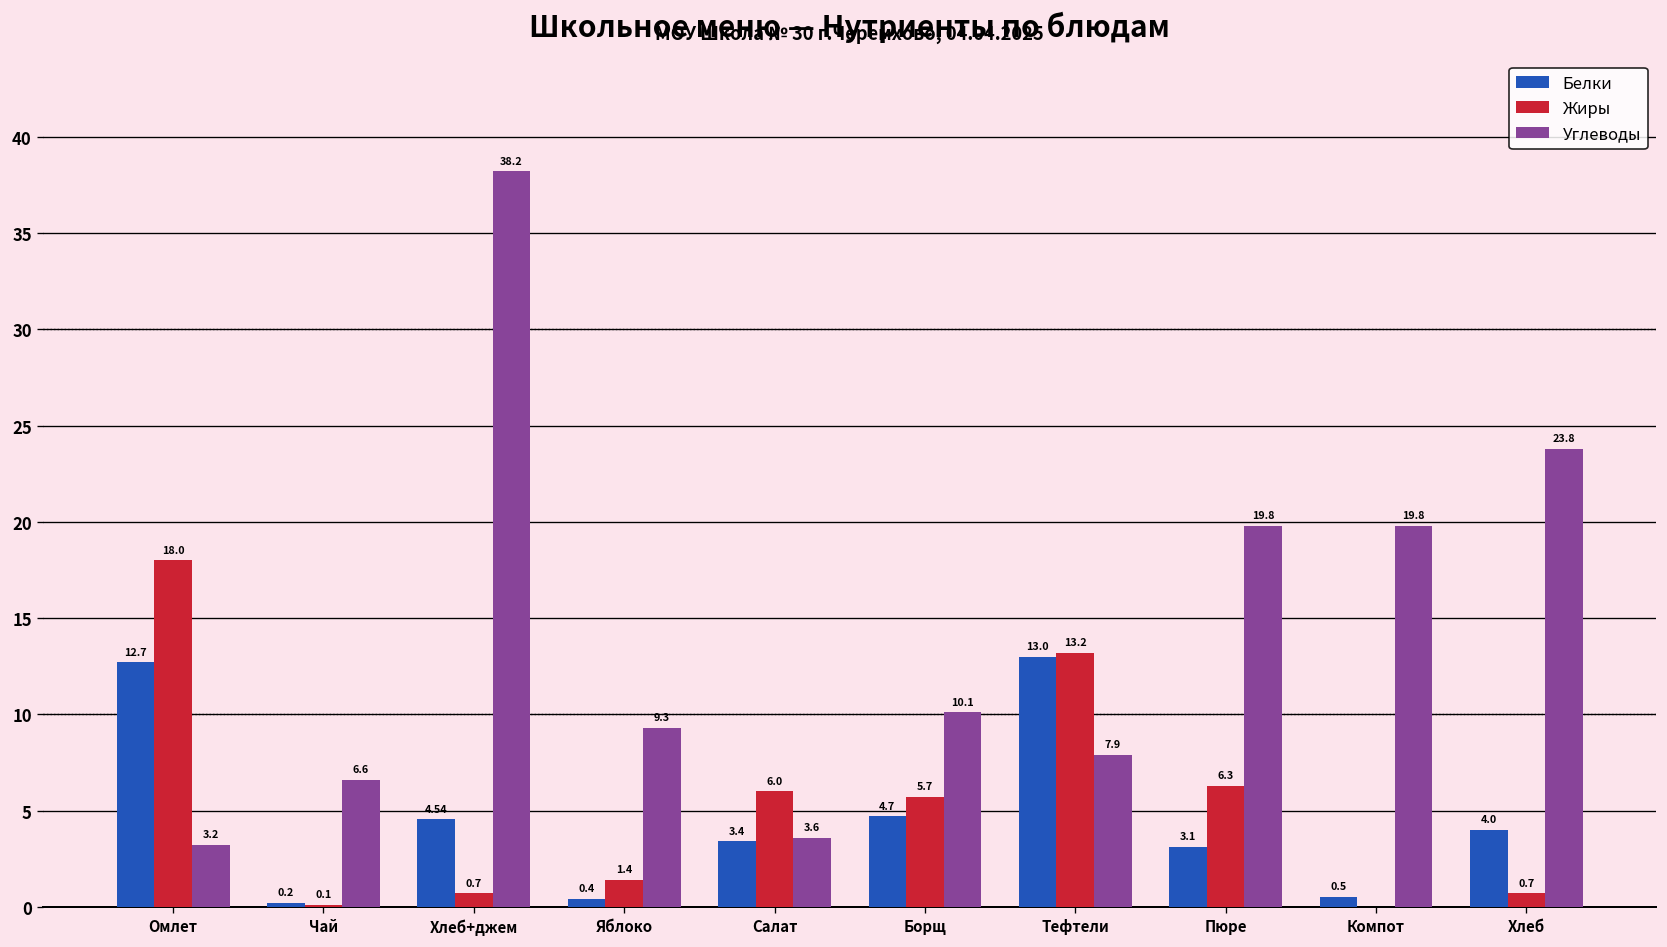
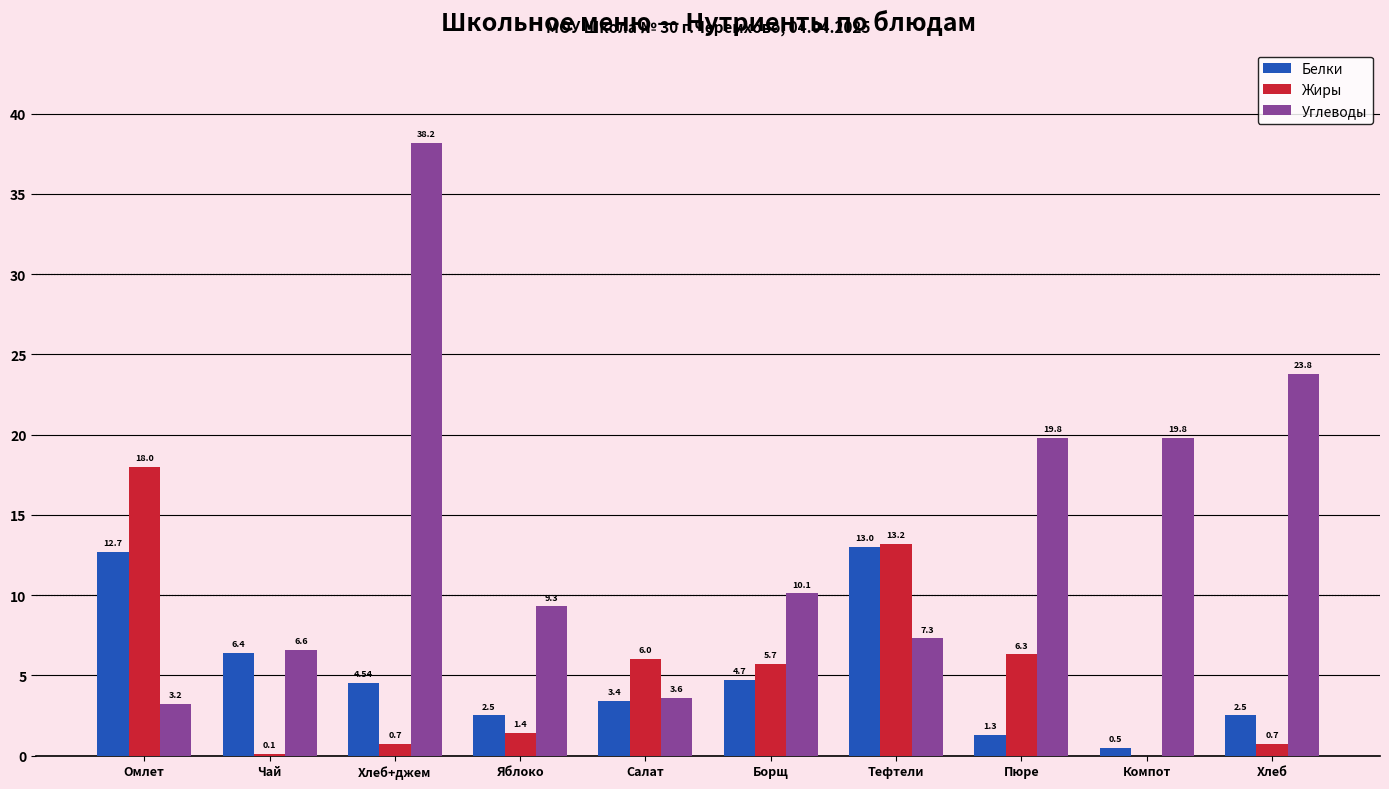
  {
    "Белки": {
      "Омлет": 12.7,
-     "Чай": 0.2,
+     "Чай": 6.4,
      "Хлеб+джем": 4.54,
-     "Яблоко": 0.4,
+     "Яблоко": 2.5,
      "Салат": 3.4,
      "Борщ": 4.7,
      "Тефтели": 13.0,
-     "Пюре": 3.1,
+     "Пюре": 1.3,
      "Компот": 0.5,
-     "Хлеб": 4.0
+     "Хлеб": 2.5
    },
    "Жиры": {
      "Омлет": 18.0,
      "Чай": 0.1,
      "Хлеб+джем": 0.7,
      "Яблоко": 1.4,
      "Салат": 6.0,
      "Борщ": 5.7,
      "Тефтели": 13.2,
      "Пюре": 6.3,
      "Хлеб": 0.7
    },
    "Углеводы": {
      "Омлет": 3.2,
      "Чай": 6.6,
      "Хлеб+джем": 38.2,
      "Яблоко": 9.3,
      "Салат": 3.6,
      "Борщ": 10.1,
-     "Тефтели": 7.9,
+     "Тефтели": 7.3,
      "Пюре": 19.8,
      "Компот": 19.8,
      "Хлеб": 23.8
    }
  }
